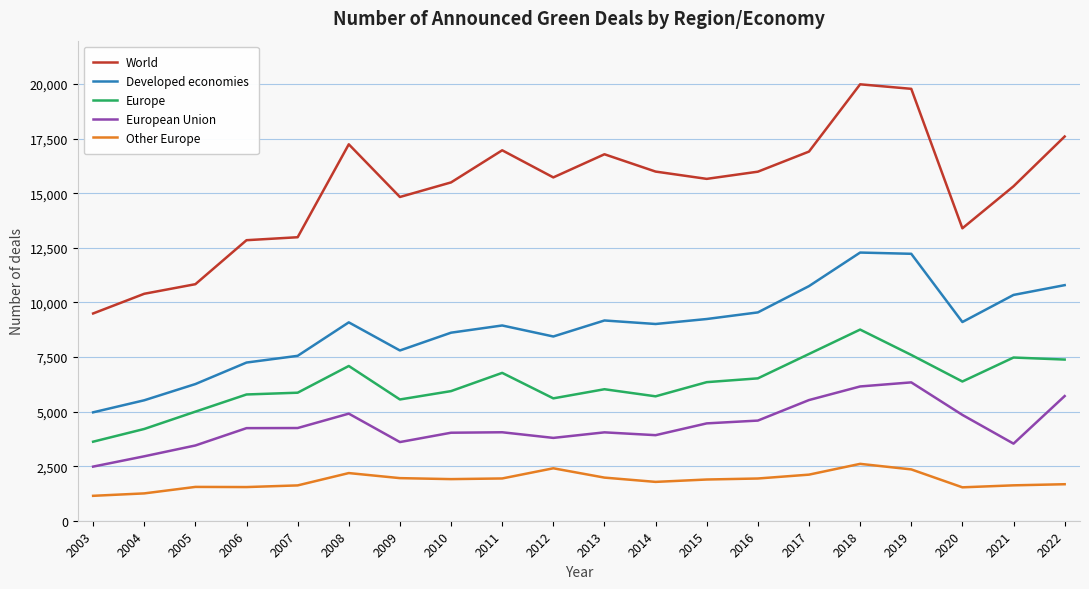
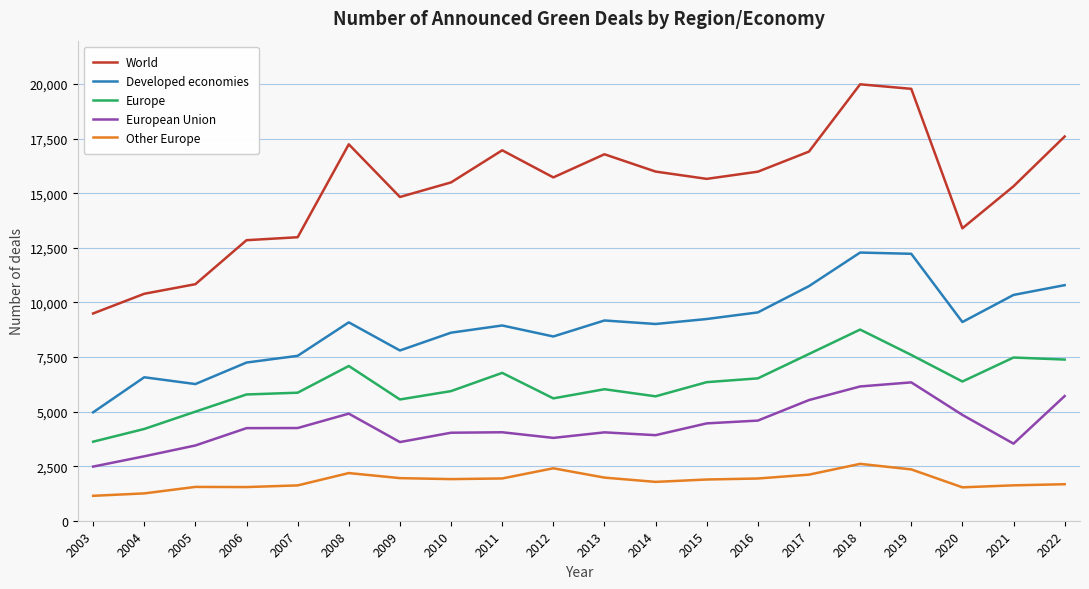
  {
    "World": {
      "2003": "9,500",
      "2004": "10,400",
      "2005": "10,800",
      "2006": "12,800",
      "2007": "13,000",
      "2008": "17,200",
      "2009": "14,800",
      "2010": "15,500",
      "2011": "17,000",
      "2012": "15,700",
      "2013": "16,800",
      "2014": "16,000",
      "2015": "15,700",
      "2016": "16,000",
      "2017": "16,900",
      "2018": "20,000",
      "2019": "19,800",
      "2020": "13,400",
      "2021": "15,300",
      "2022": "17,600"
    },
    "Developed economies": {
      "2003": "5,000",
-     "2004": "5,500",
+     "2004": "6,600",
      "2005": "6,300",
      "2006": "7,200",
      "2007": "7,600",
      "2008": "9,100",
      "2009": "7,800",
      "2010": "8,600",
      "2011": "8,900",
      "2012": "8,400",
      "2013": "9,200",
      "2014": "9,000",
      "2015": "9,200",
      "2016": "9,500",
      "2017": "10,700",
      "2018": "12,300",
      "2019": "12,200",
      "2020": "9,100",
      "2021": "10,300",
      "2022": "10,800"
    },
    "Europe": {
      "2003": "3,600",
      "2004": "4,200",
      "2005": "5,000",
      "2006": "5,800",
      "2007": "5,900",
      "2008": "7,100",
      "2009": "5,600",
      "2010": "5,900",
      "2011": "6,800",
      "2012": "5,600",
      "2013": "6,000",
      "2014": "5,700",
      "2015": "6,300",
      "2016": "6,500",
      "2017": "7,600",
      "2018": "8,800",
      "2019": "7,600",
      "2020": "6,400",
      "2021": "7,500",
      "2022": "7,400"
    },
    "European Union": {
      "2003": "2,500",
      "2004": "3,000",
      "2005": "3,400",
      "2006": "4,200",
      "2007": "4,200",
      "2008": "4,900",
      "2009": "3,600",
      "2010": "4,000",
      "2011": "4,100",
      "2012": "3,800",
      "2013": "4,000",
      "2014": "3,900",
      "2015": "4,500",
      "2016": "4,600",
      "2017": "5,500",
      "2018": "6,200",
      "2019": "6,300",
      "2020": "4,800",
      "2021": "3,500",
      "2022": "5,700"
    },
    "Other Europe": {
      "2003": "1,100",
      "2004": "1,300",
      "2005": "1,500",
      "2006": "1,500",
      "2007": "1,600",
      "2008": "2,200",
      "2009": "2,000",
      "2010": "1,900",
      "2011": "1,900",
      "2012": "2,400",
      "2013": "2,000",
      "2014": "1,800",
      "2015": "1,900",
      "2016": "1,900",
      "2017": "2,100",
      "2018": "2,600",
      "2019": "2,400",
      "2020": "1,500",
      "2021": "1,600",
      "2022": "1,700"
    }
  }
